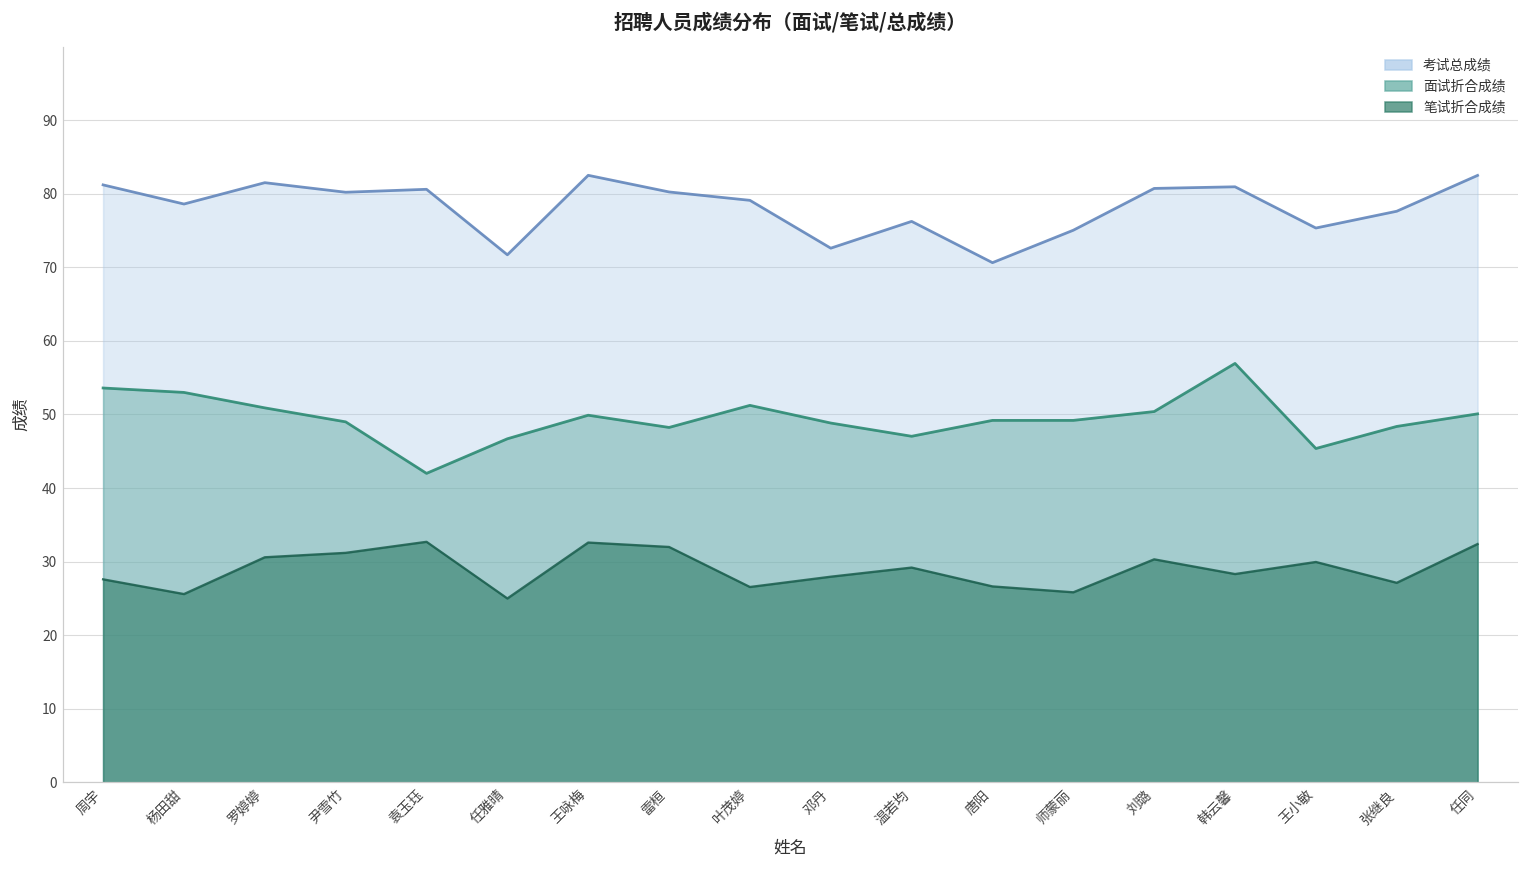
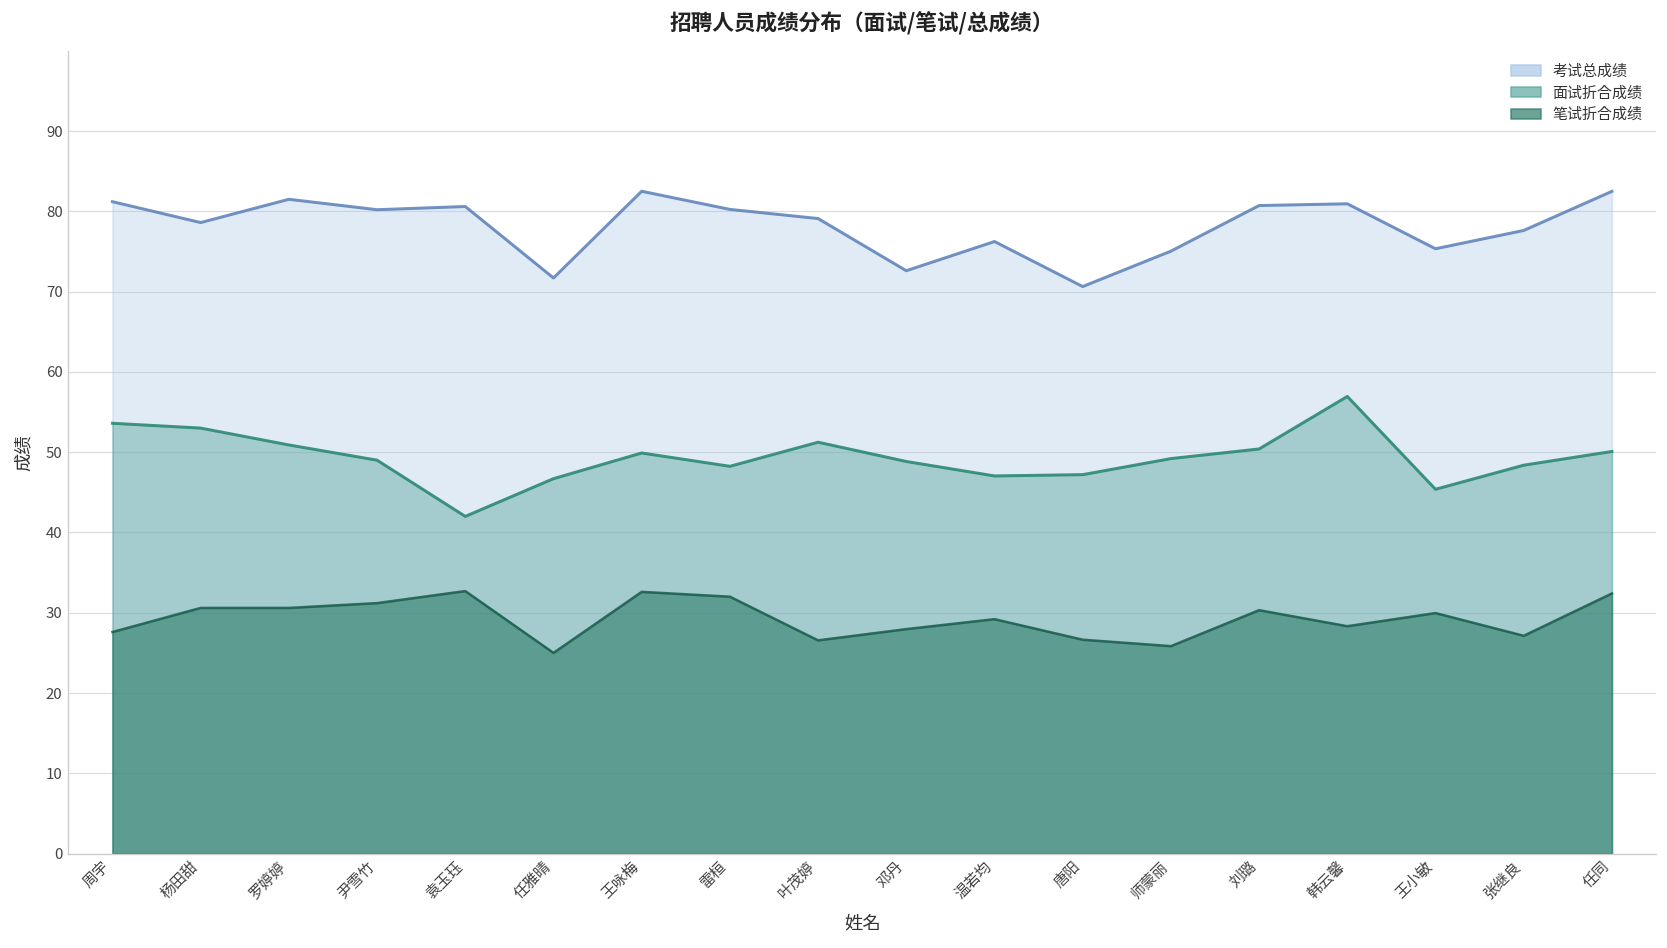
  {
    "考试总成绩": {
      "周宇": 81,
      "杨田甜": 79,
      "罗婷婷": 82,
      "尹雪竹": 80,
      "袁玉珏": 81,
      "任雅晴": 72,
      "王咏梅": 83,
      "雷桓": 80,
      "叶茂婷": 79,
      "邓丹": 73,
      "温若均": 76,
      "唐阳": 71,
      "师蒙丽": 75,
      "刘璐": 81,
      "韩云馨": 81,
      "王小敏": 75,
      "张继良": 78,
      "任同": 82
    },
    "面试折合成绩": {
      "周宇": 54,
      "杨田甜": 53,
      "罗婷婷": 51,
      "尹雪竹": 49,
      "袁玉珏": 42,
      "任雅晴": 47,
      "王咏梅": 50,
      "雷桓": 48,
      "叶茂婷": 51,
      "邓丹": 49,
      "温若均": 47,
-     "唐阳": 49,
+     "唐阳": 47,
      "师蒙丽": 49,
      "刘璐": 50,
      "韩云馨": 57,
      "王小敏": 45,
      "张继良": 48,
      "任同": 50
    },
    "笔试折合成绩": {
      "周宇": 28,
-     "杨田甜": 26,
+     "杨田甜": 31,
      "罗婷婷": 31,
      "尹雪竹": 31,
      "袁玉珏": 33,
      "任雅晴": 25,
      "王咏梅": 33,
      "雷桓": 32,
      "叶茂婷": 27,
      "邓丹": 28,
      "温若均": 29,
      "唐阳": 27,
      "师蒙丽": 26,
      "刘璐": 30,
      "韩云馨": 28,
      "王小敏": 30,
      "张继良": 27,
      "任同": 32
    }
  }
